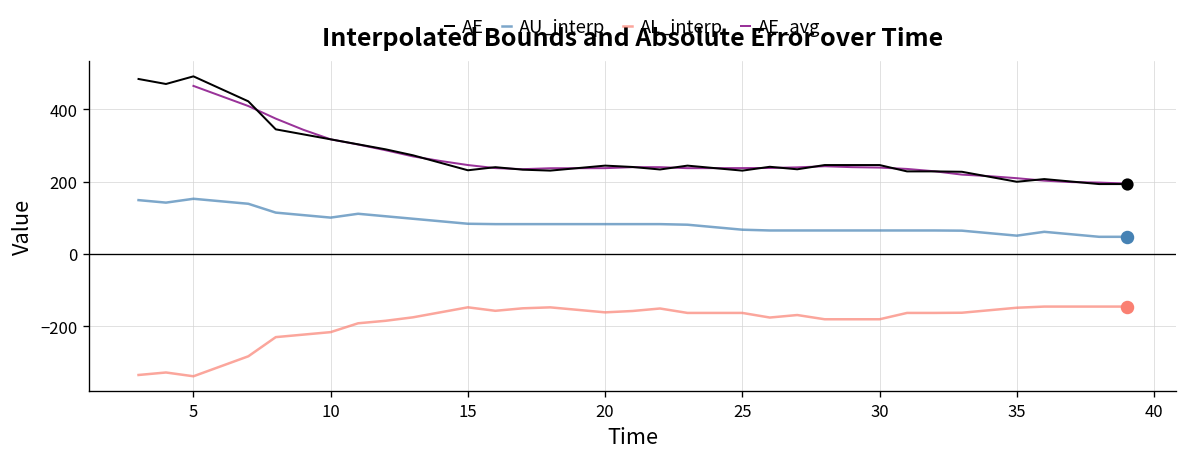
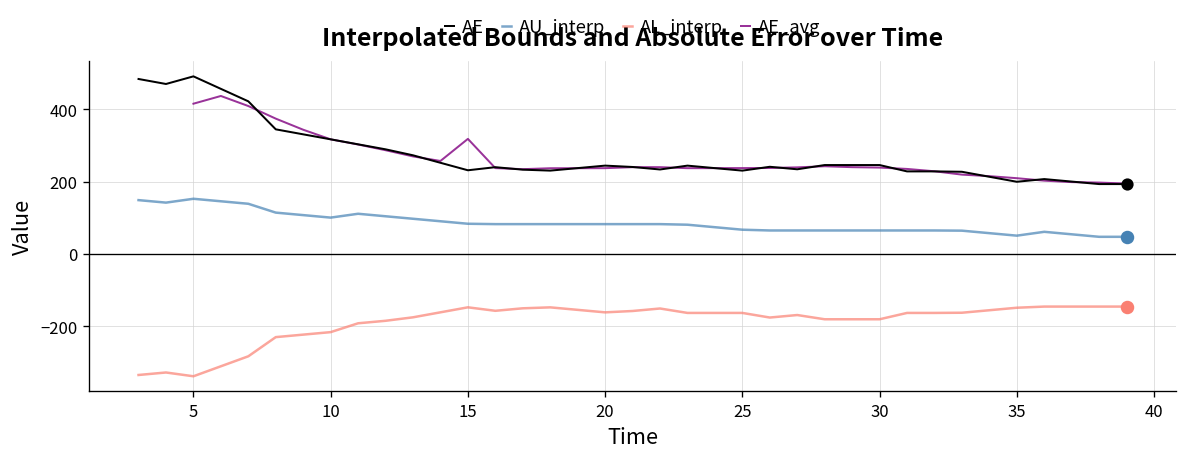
  {
    "AE_avg": {
-     "5": 460,
-     "15": 250,
+     "5": 420,
+     "15": 320,
      "35": 210
    }
  }
